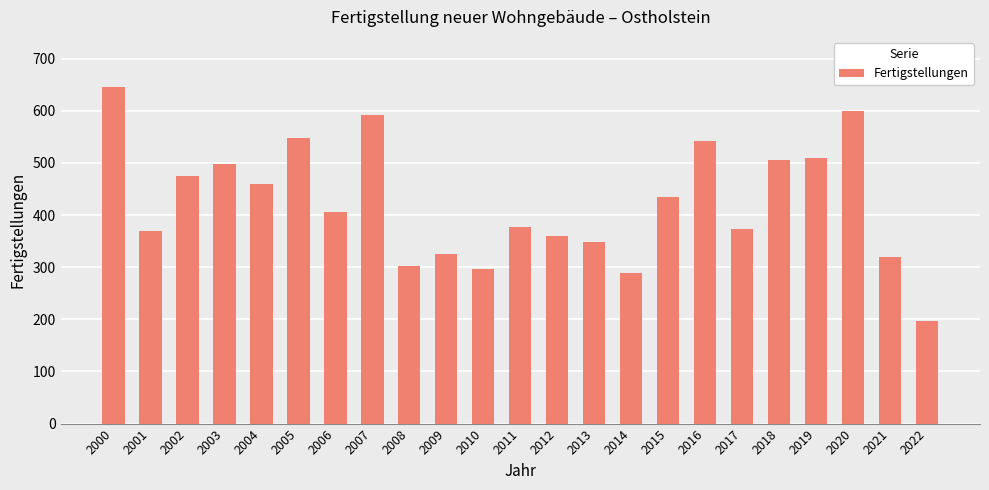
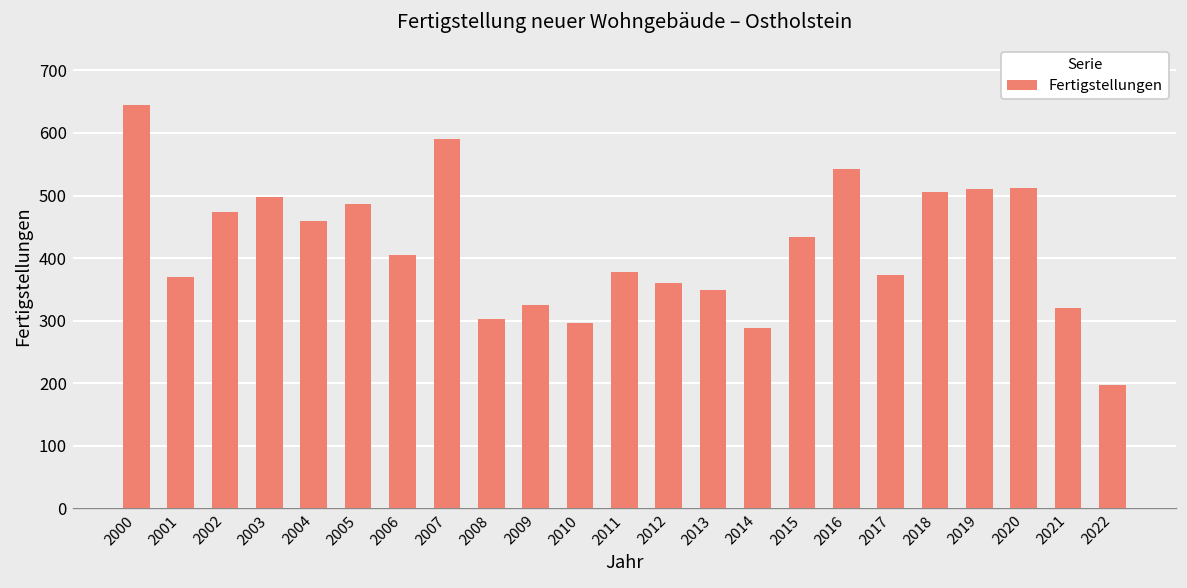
  {
    "2000": 650,
    "2001": 370,
    "2002": 470,
    "2003": 500,
    "2004": 460,
-   "2005": 550,
+   "2005": 490,
    "2006": 410,
    "2007": 590,
    "2008": 300,
    "2009": 330,
    "2010": 300,
    "2011": 380,
    "2012": 360,
    "2013": 350,
    "2014": 290,
    "2015": 430,
    "2016": 540,
    "2017": 370,
    "2018": 510,
    "2019": 510,
-   "2020": 600,
+   "2020": 510,
    "2021": 320,
    "2022": 200
  }
